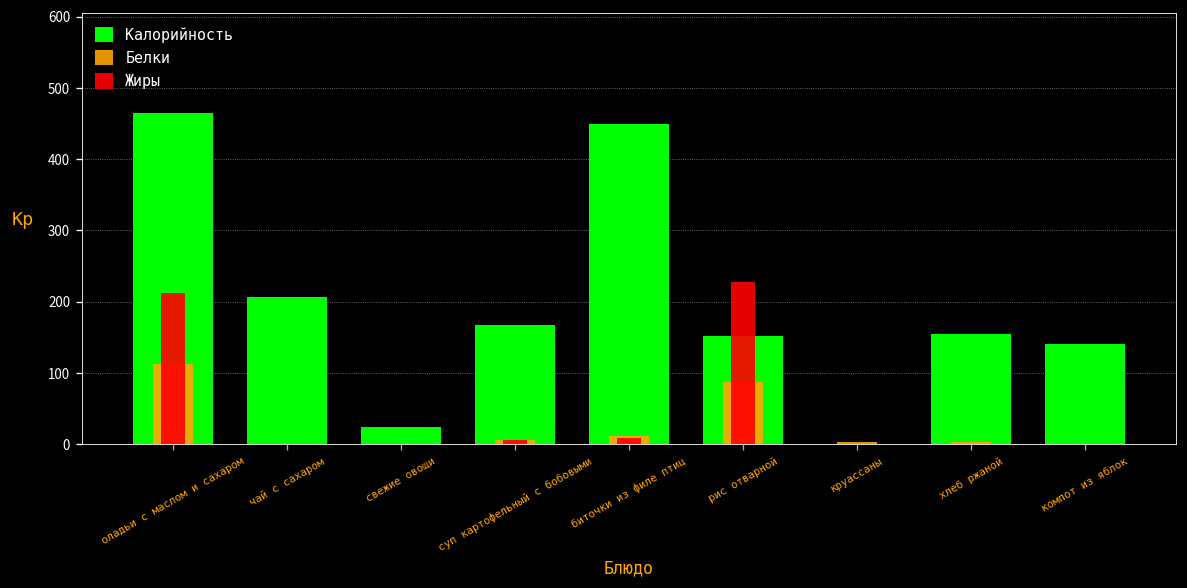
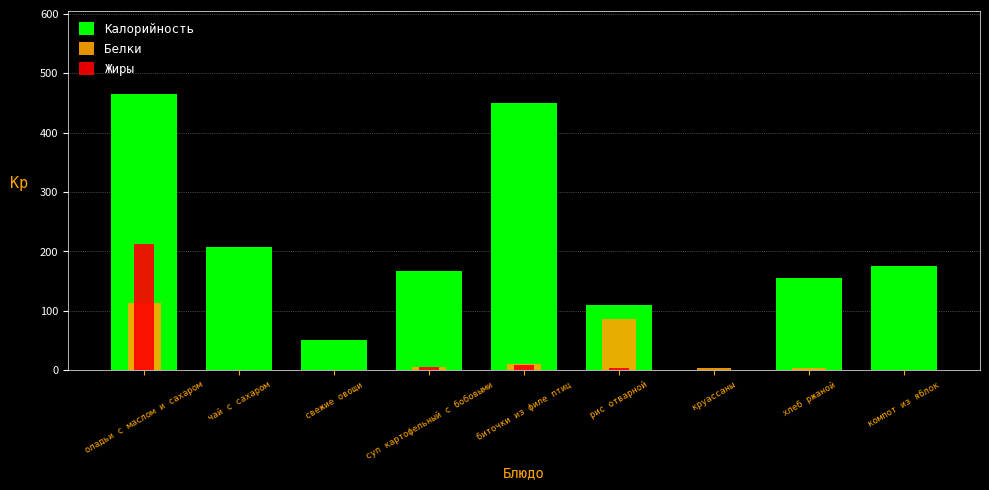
  {
    "Калорийность": {
      "оладьи с маслом и сахаром": 470,
      "чай с сахаром": 210,
-     "свежие овощи": 30,
+     "свежие овощи": 50,
      "суп картофельный с бобовыми": 170,
      "биточки из филе птиц": 450,
-     "рис отварной": 150,
+     "рис отварной": 110,
      "хлеб ржаной": 160,
-     "компот из яблок": 140
+     "компот из яблок": 170
    },
    "Белки": {
      "чай с сахаром": 0,
      "свежие овощи": 0,
      "компот из яблок": 0
    },
    "Жиры": {
      "чай с сахаром": 0,
      "свежие овощи": 0,
-     "рис отварной": 230,
+     "рис отварной": 0,
      "компот из яблок": 0
    }
  }
